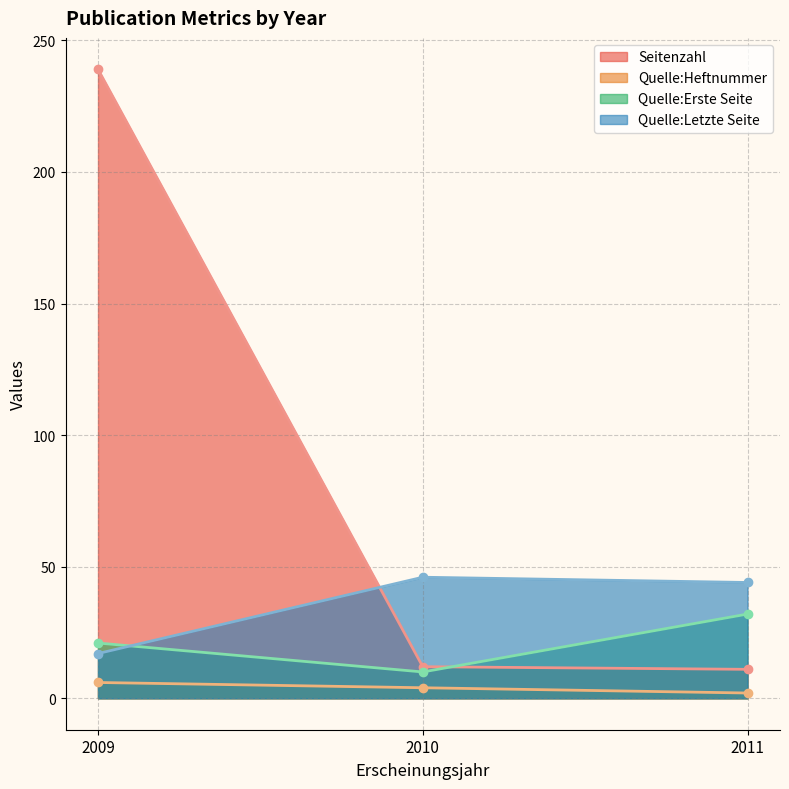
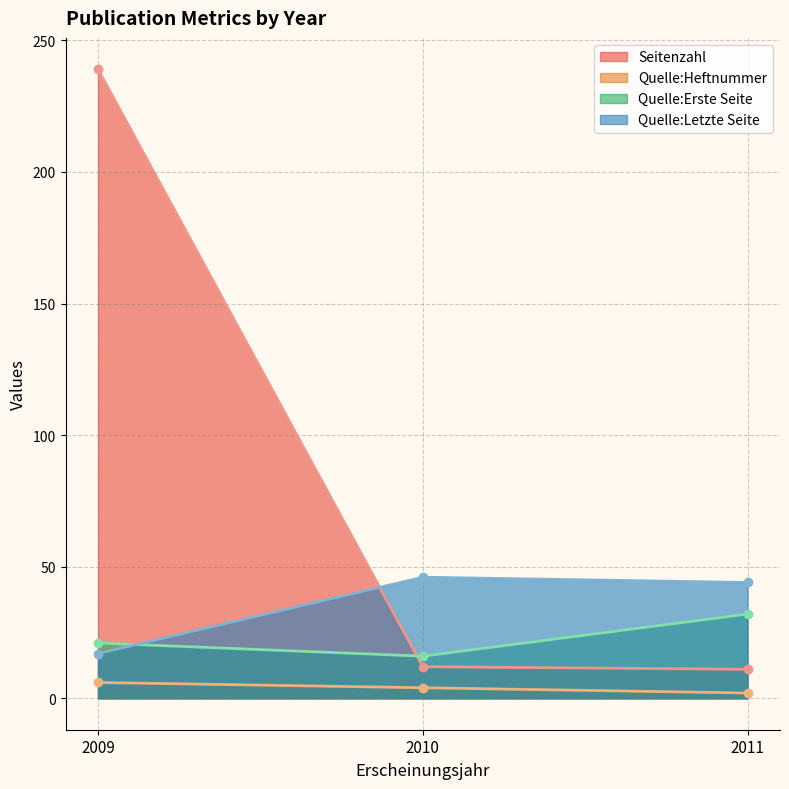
  {
    "Quelle:Erste Seite": {
      "2009": 21,
-     "2010": 10,
+     "2010": 16,
      "2011": 32
    },
    "Quelle:Letzte Seite": {
      "2009": 17,
      "2010": 46,
      "2011": 44
    }
  }
